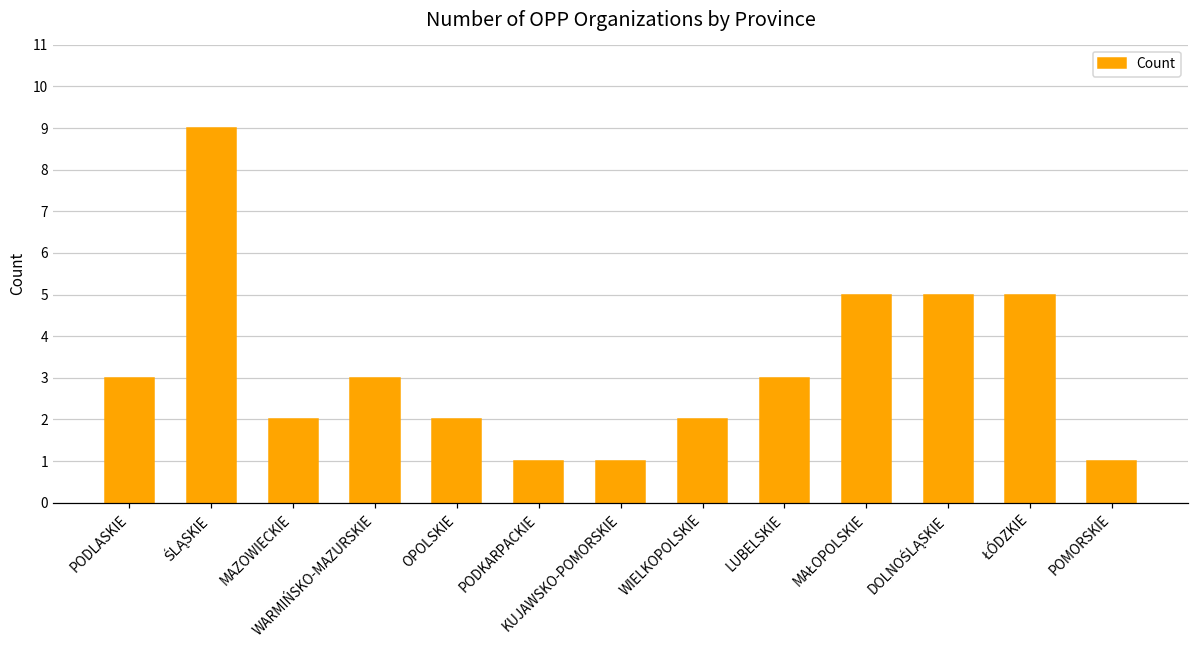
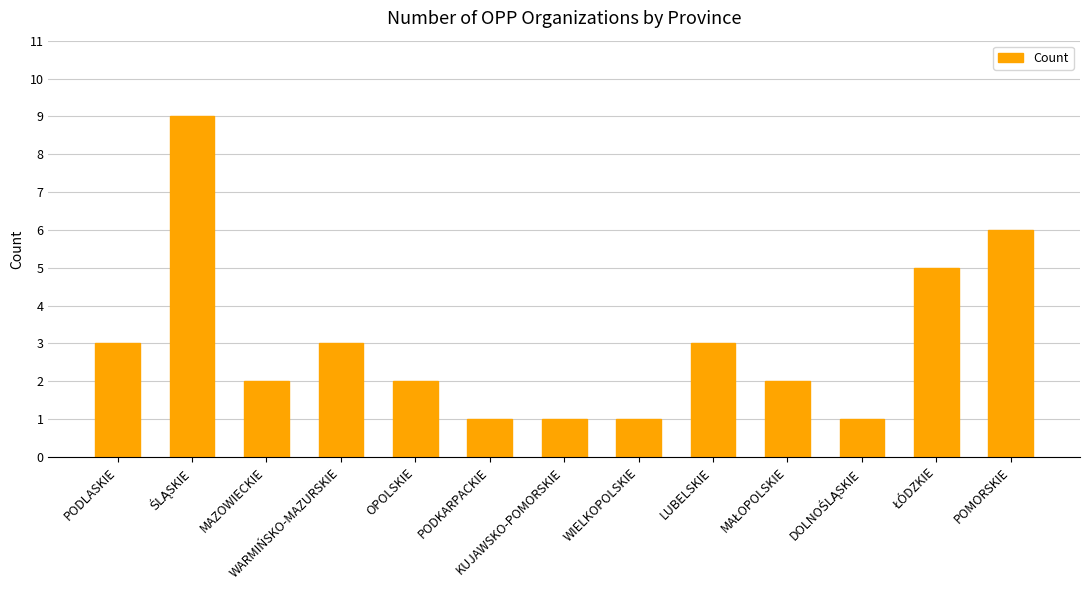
  {
    "PODLASKIE": 3,
    "ŚLĄSKIE": 9,
    "MAZOWIECKIE": 2,
    "WARMIŃSKO-MAZURSKIE": 3,
    "OPOLSKIE": 2,
    "PODKARPACKIE": 1,
    "KUJAWSKO-POMORSKIE": 1,
-   "WIELKOPOLSKIE": 2,
+   "WIELKOPOLSKIE": 1,
    "LUBELSKIE": 3,
-   "MAŁOPOLSKIE": 5,
-   "DOLNOŚLĄSKIE": 5,
+   "MAŁOPOLSKIE": 2,
+   "DOLNOŚLĄSKIE": 1,
    "ŁÓDZKIE": 5,
-   "POMORSKIE": 1
+   "POMORSKIE": 6
  }
